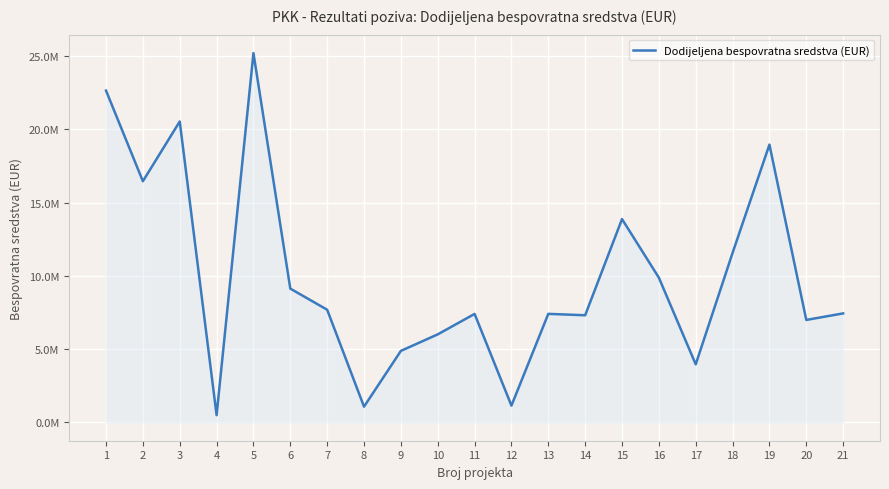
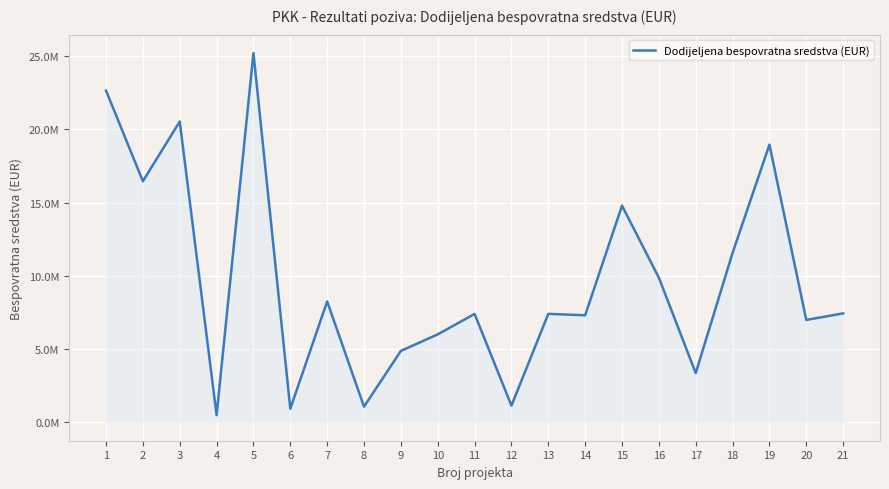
  {
    "1": 22700000,
    "2": 16500000,
    "3": 20500000,
    "4": 500000,
    "5": 25200000,
-   "6": 9100000,
-   "7": 7700000,
+   "6": 900000,
+   "7": 8300000,
    "8": 1100000,
    "9": 4900000,
    "10": 6000000,
    "11": 7400000,
    "12": 1100000,
    "13": 7400000,
    "14": 7300000,
-   "15": 13900000,
+   "15": 14800000,
    "16": 9900000,
-   "17": 4000000,
+   "17": 3400000,
    "18": 11600000,
    "19": 19000000,
    "20": 7000000,
    "21": 7400000
  }
